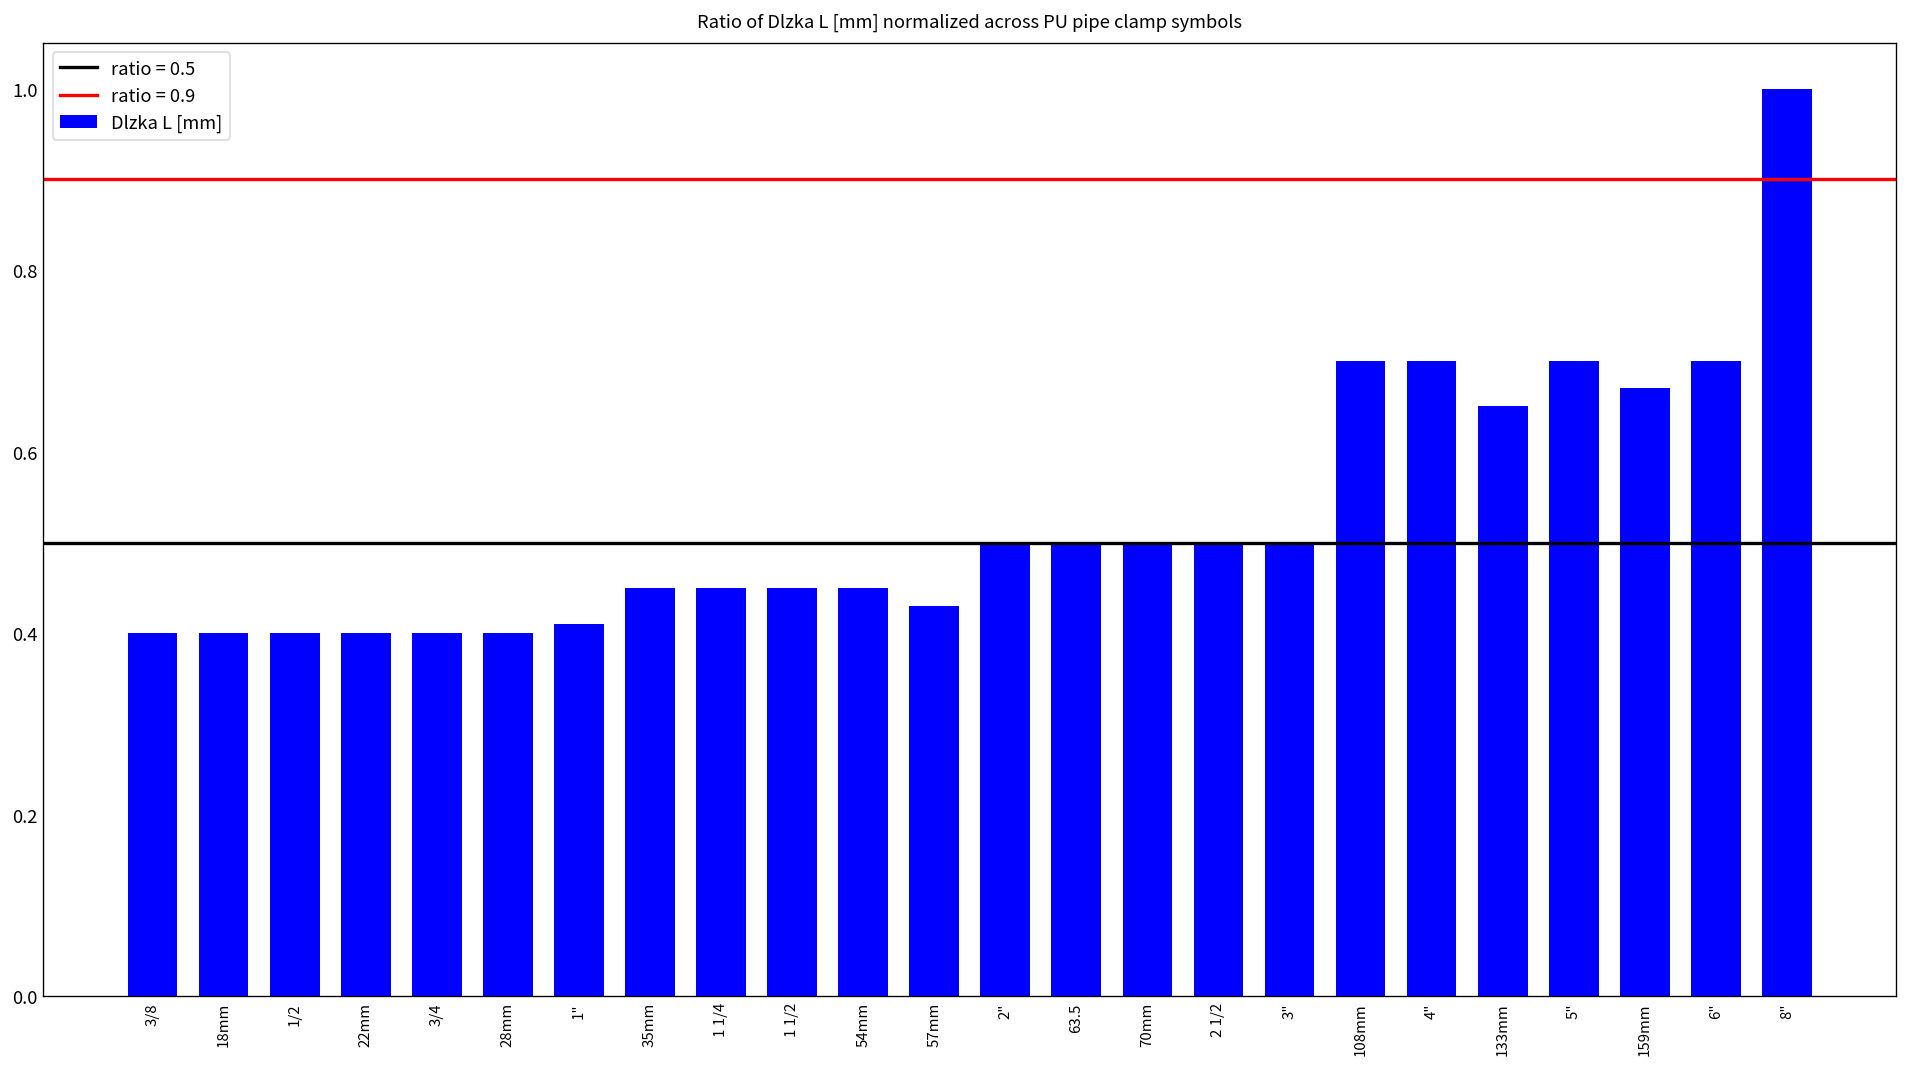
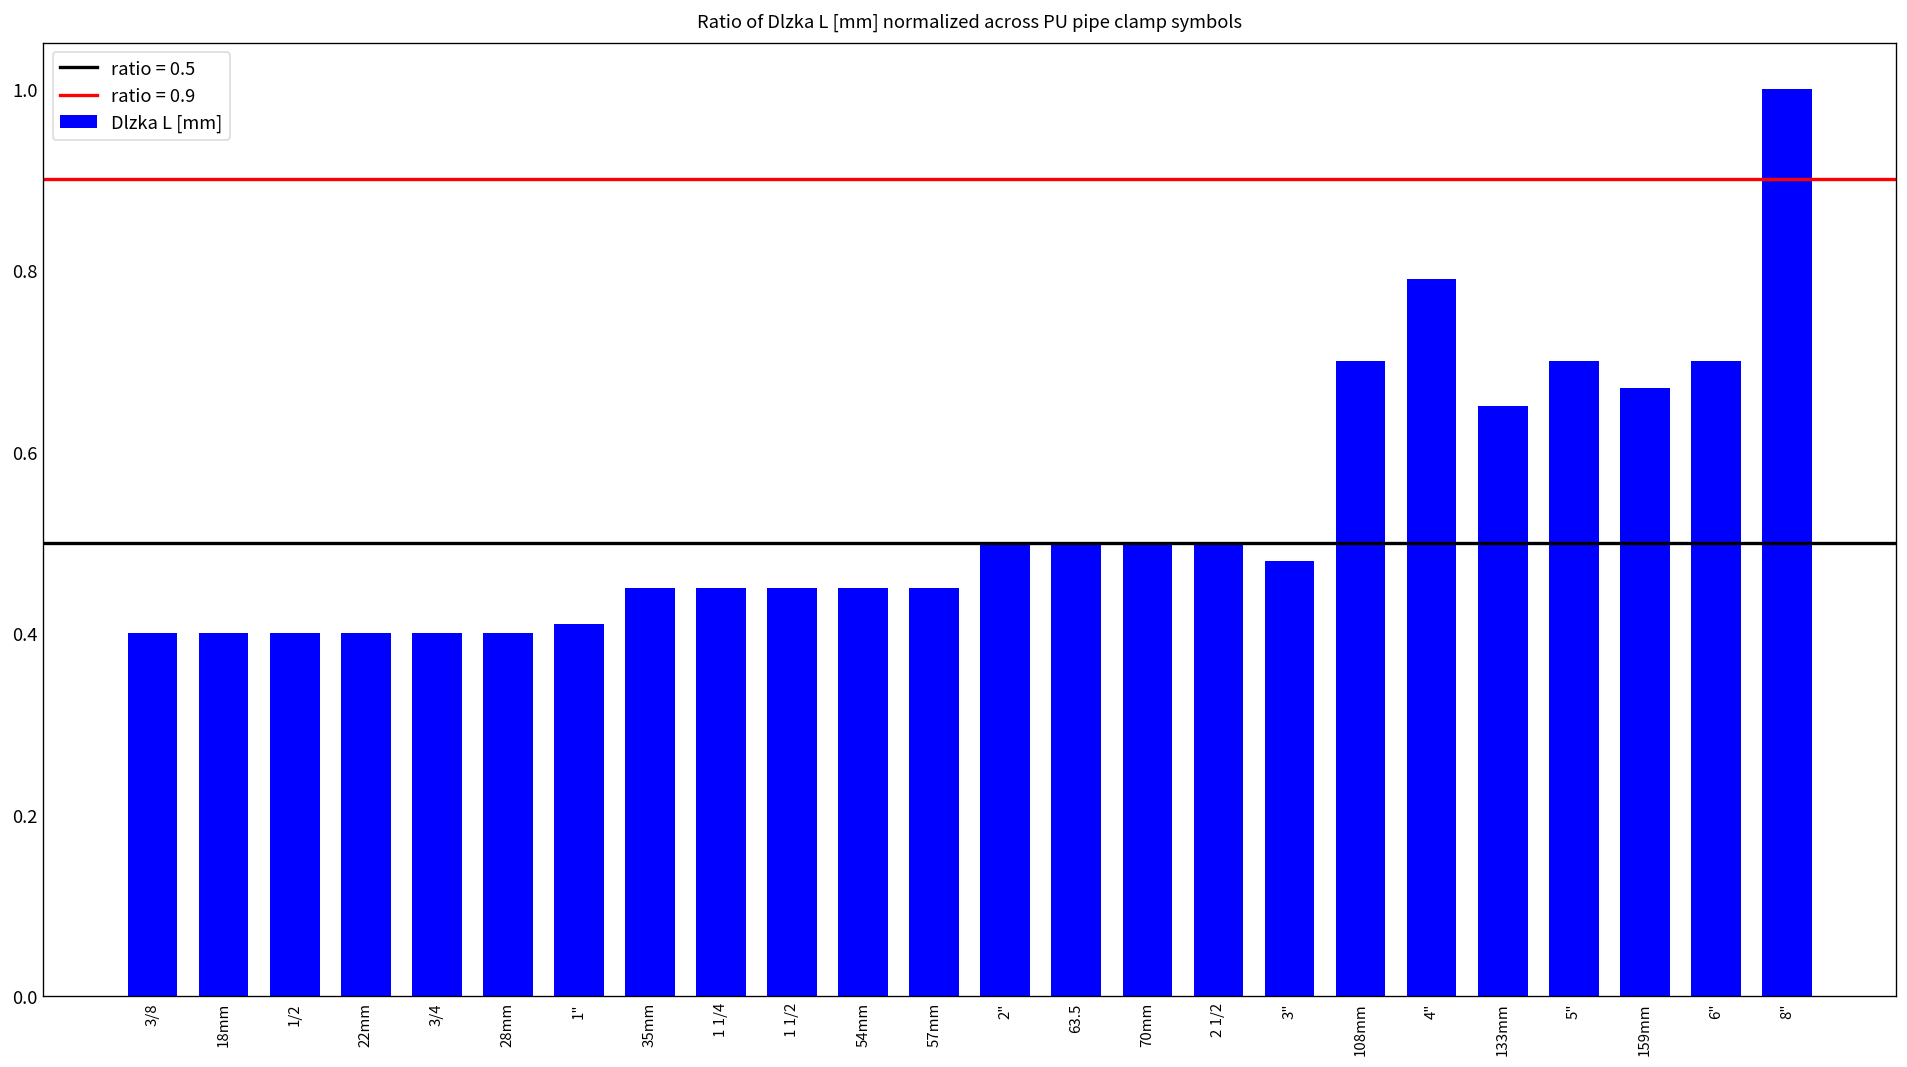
  {
    "3/8": 0.40,
    "18mm": 0.40,
    "1/2": 0.40,
    "22mm": 0.40,
    "3/4": 0.40,
    "28mm": 0.40,
    "1\"": 0.41,
    "35mm": 0.45,
    "1 1/4": 0.45,
    "1 1/2": 0.45,
    "54mm": 0.45,
-   "57mm": 0.43,
+   "57mm": 0.45,
    "2\"": 0.50,
    "63.5": 0.50,
    "70mm": 0.50,
    "2 1/2": 0.50,
-   "3\"": 0.50,
+   "3\"": 0.48,
    "108mm": 0.70,
-   "4\"": 0.70,
+   "4\"": 0.79,
    "133mm": 0.65,
    "5\"": 0.70,
    "159mm": 0.67,
    "6\"": 0.70,
    "8\"": 1.00
  }
